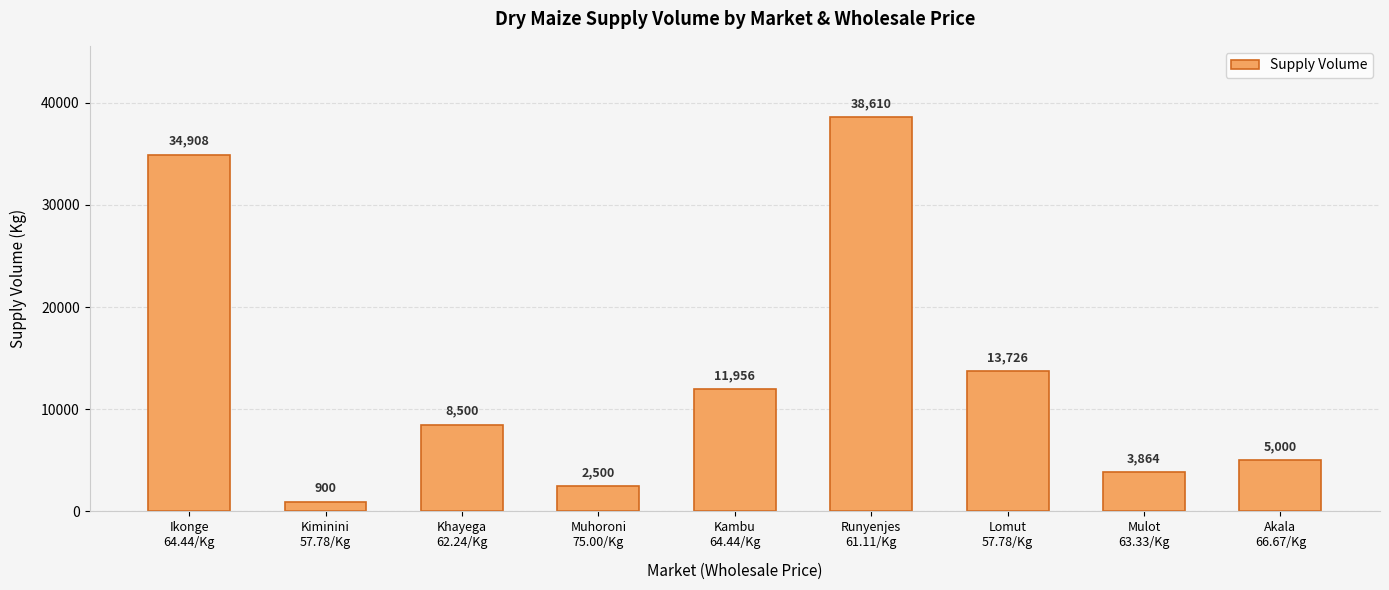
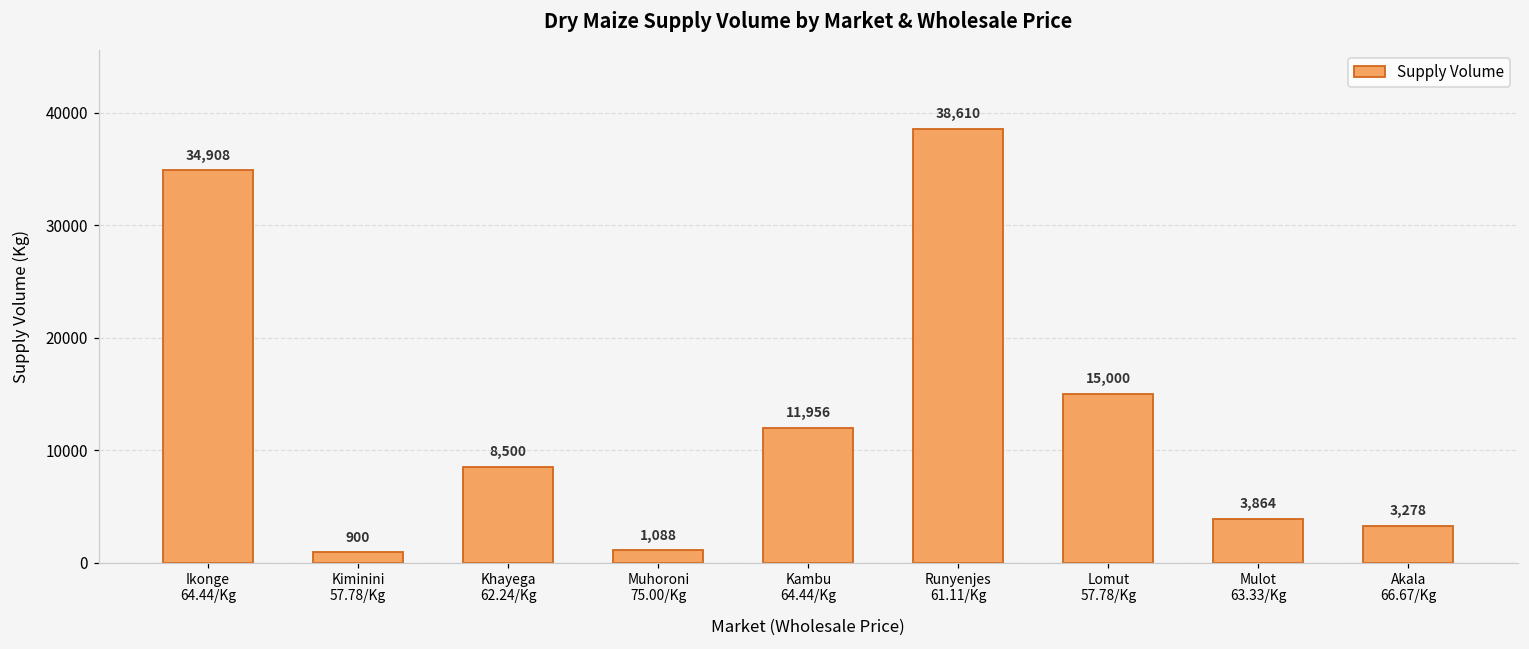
  {
    "Ikonge 64.44/Kg": "34,908",
    "Kiminini 57.78/Kg": "900",
    "Khayega 62.24/Kg": "8,500",
-   "Muhoroni 75.00/Kg": "2,500",
+   "Muhoroni 75.00/Kg": "1,088",
    "Kambu 64.44/Kg": "11,956",
    "Runyenjes 61.11/Kg": "38,610",
-   "Lomut 57.78/Kg": "13,726",
+   "Lomut 57.78/Kg": "15,000",
    "Mulot 63.33/Kg": "3,864",
-   "Akala 66.67/Kg": "5,000"
+   "Akala 66.67/Kg": "3,278"
  }
